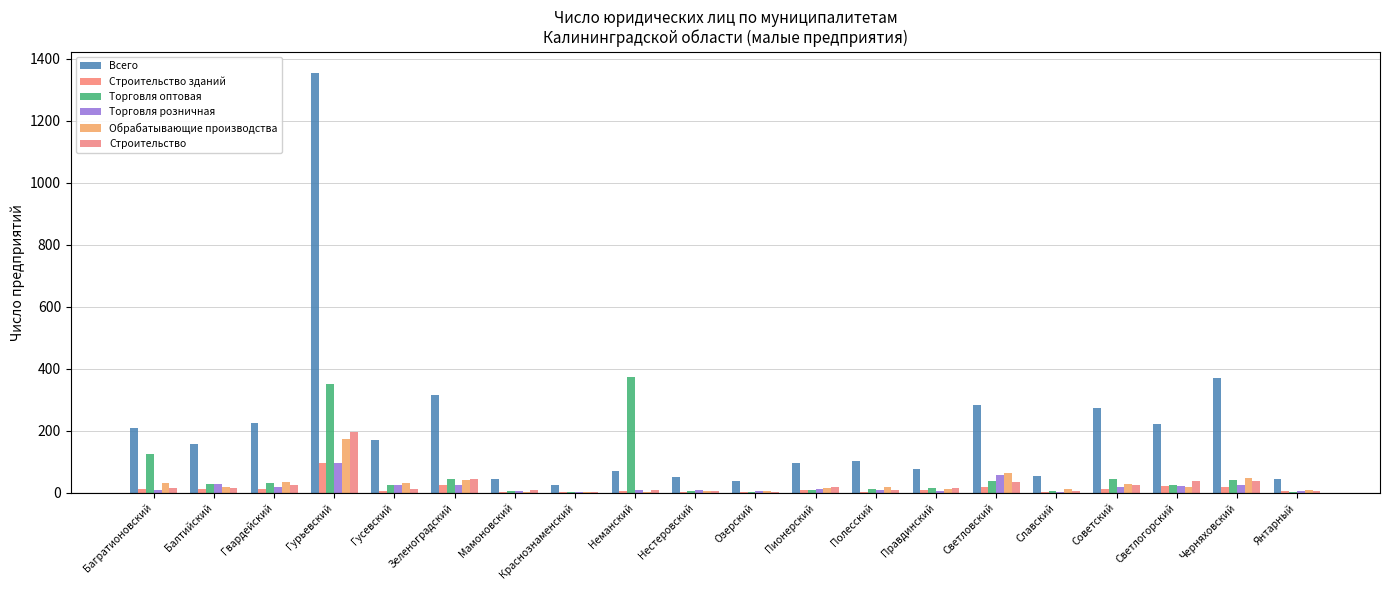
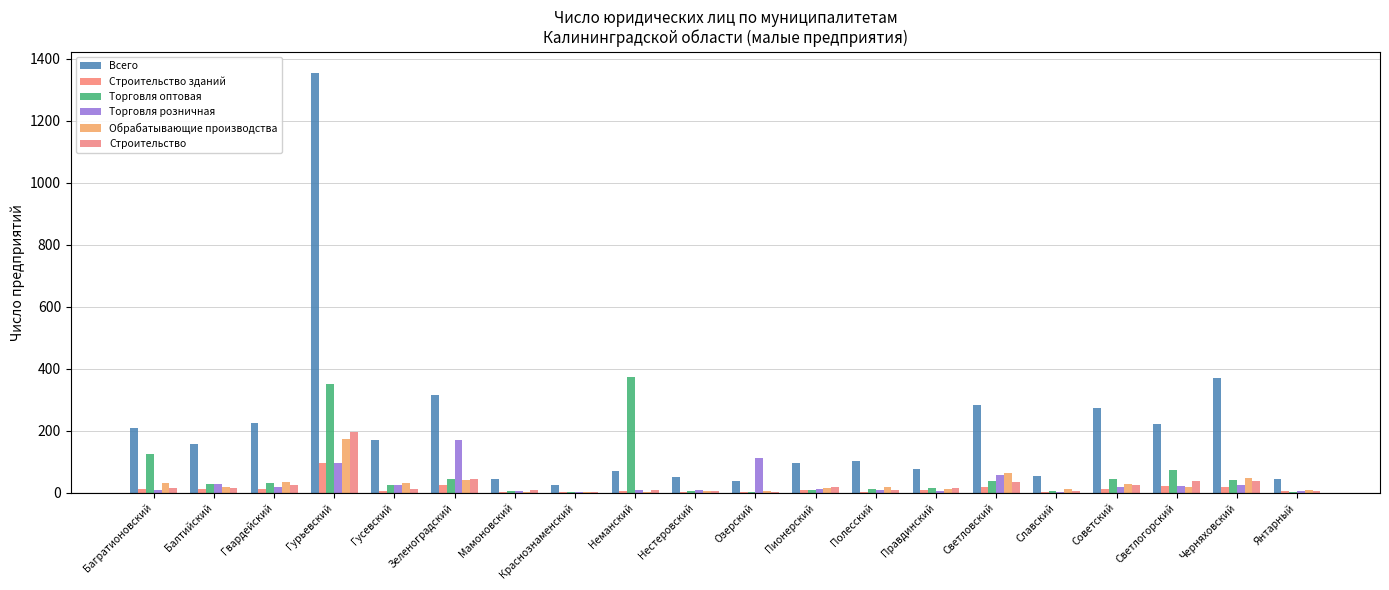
  {
    "Всего": {
      "Багратионовский": 210,
      "Балтийский": 160,
      "Гвардейский": 230,
      "Гурьевский": 1360,
      "Гусевский": 170,
      "Зеленоградский": 310,
      "Мамоновский": 40,
      "Краснознаменский": 20,
      "Неманский": 70,
      "Нестеровский": 50,
      "Озерский": 40,
      "Пионерский": 100,
      "Полесский": 100,
      "Правдинский": 80,
      "Светловский": 280,
      "Славский": 60,
      "Советский": 270,
      "Светлогорский": 220,
      "Черняховский": 370,
      "Янтарный": 50
    },
    "Торговля оптовая": {
      "Багратионовский": 130,
      "Балтийский": 30,
      "Гвардейский": 30,
      "Гурьевский": 350,
      "Гусевский": 30,
      "Зеленоградский": 40,
      "Неманский": 370,
      "Пионерский": 10,
      "Полесский": 10,
      "Правдинский": 10,
      "Светловский": 40,
      "Советский": 50,
-     "Светлогорский": 30,
+     "Светлогорский": 70,
      "Черняховский": 40
    },
    "Торговля розничная": {
      "Багратионовский": 10,
      "Балтийский": 30,
      "Гвардейский": 20,
      "Гурьевский": 100,
      "Гусевский": 20,
-     "Зеленоградский": 30,
-     "Озерский": 0,
+     "Зеленоградский": 170,
+     "Озерский": 110,
      "Пионерский": 10,
      "Светловский": 60,
      "Советский": 20,
      "Светлогорский": 20,
      "Черняховский": 30
    }
  }
